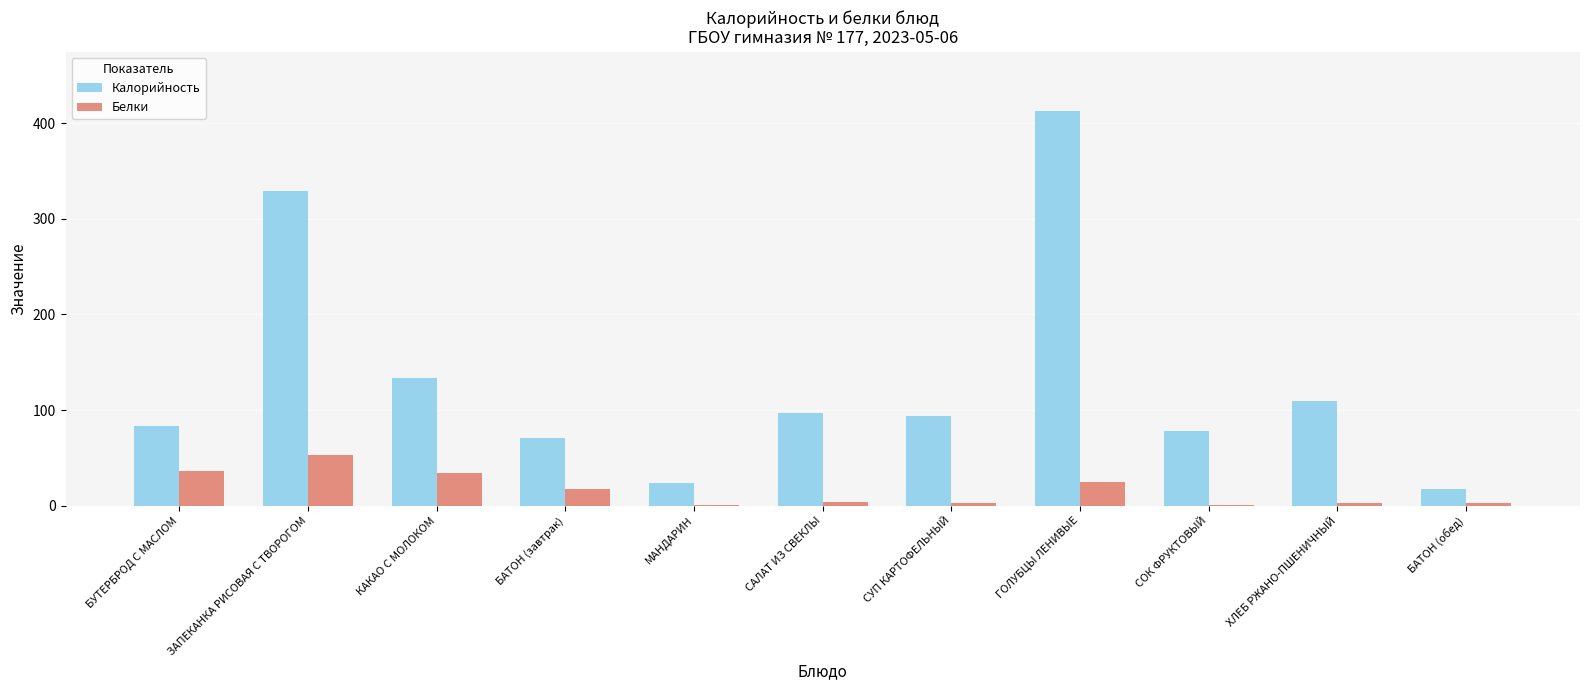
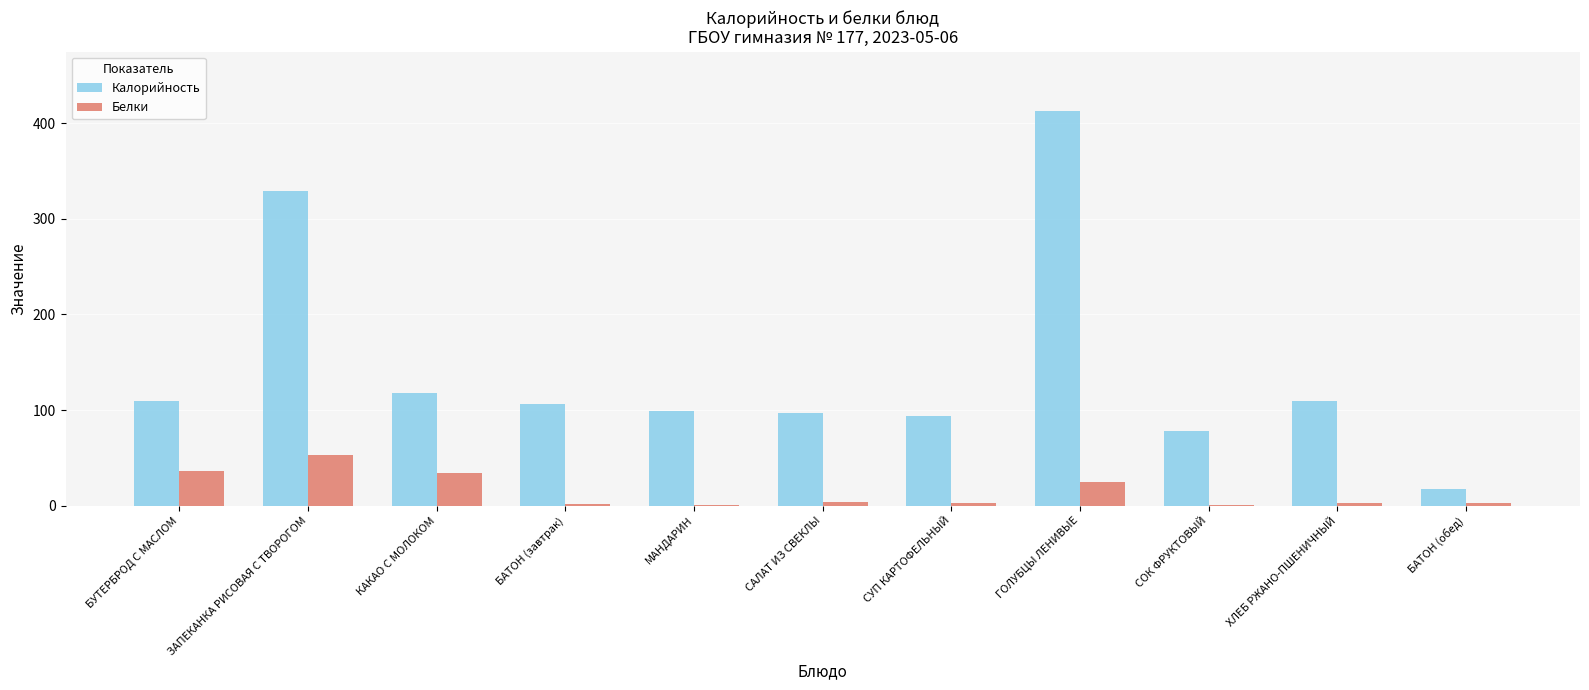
  {
    "Калорийность": {
-     "БУТЕРБРОД С МАСЛОМ": 80,
+     "БУТЕРБРОД С МАСЛОМ": 110,
      "ЗАПЕКАНКА РИСОВАЯ С ТВОРОГОМ": 330,
-     "КАКАО С МОЛОКОМ": 130,
-     "БАТОН (завтрак)": 70,
-     "МАНДАРИН": 20,
+     "КАКАО С МОЛОКОМ": 120,
+     "БАТОН (завтрак)": 110,
+     "МАНДАРИН": 100,
      "САЛАТ ИЗ СВЕКЛЫ": 100,
      "СУП КАРТОФЕЛЬНЫЙ": 90,
      "ГОЛУБЦЫ ЛЕНИВЫЕ": 410,
      "СОК ФРУКТОВЫЙ": 80,
      "ХЛЕБ РЖАНО-ПШЕНИЧНЫЙ": 110,
      "БАТОН (обед)": 20
    },
    "Белки": {
      "БУТЕРБРОД С МАСЛОМ": 40,
      "ЗАПЕКАНКА РИСОВАЯ С ТВОРОГОМ": 50,
      "КАКАО С МОЛОКОМ": 30,
-     "БАТОН (завтрак)": 20,
+     "БАТОН (завтрак)": 0,
      "САЛАТ ИЗ СВЕКЛЫ": 0,
      "СУП КАРТОФЕЛЬНЫЙ": 0,
      "ГОЛУБЦЫ ЛЕНИВЫЕ": 30,
      "ХЛЕБ РЖАНО-ПШЕНИЧНЫЙ": 0,
      "БАТОН (обед)": 0
    }
  }
